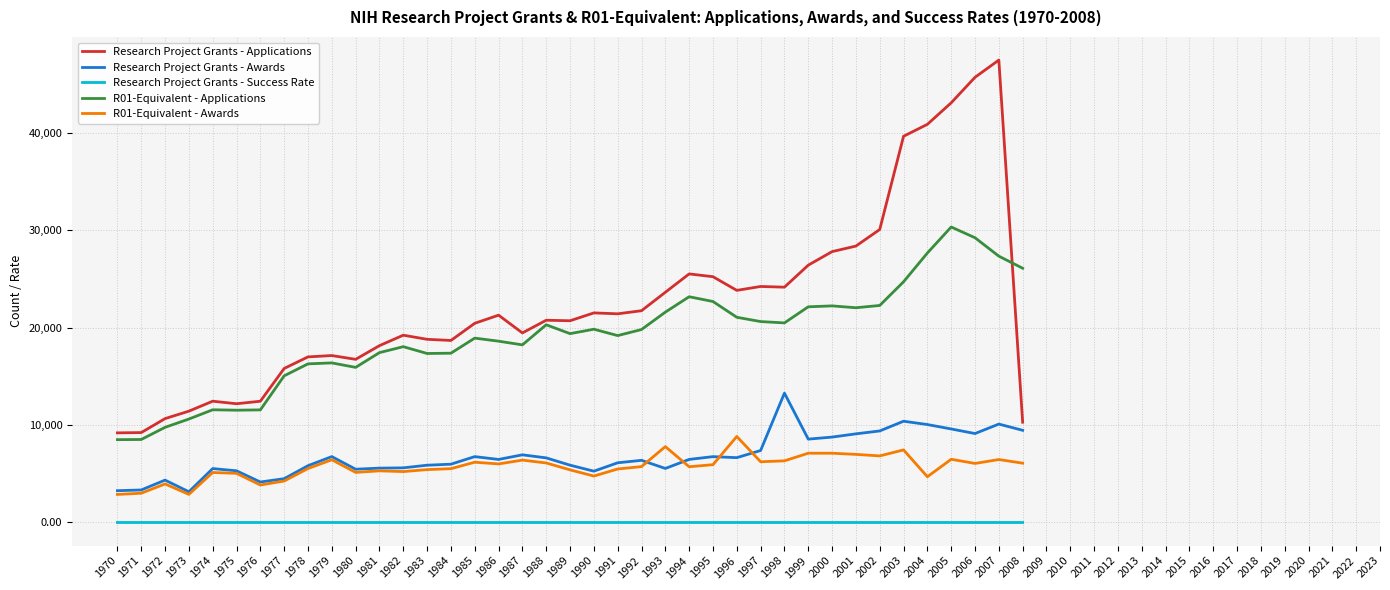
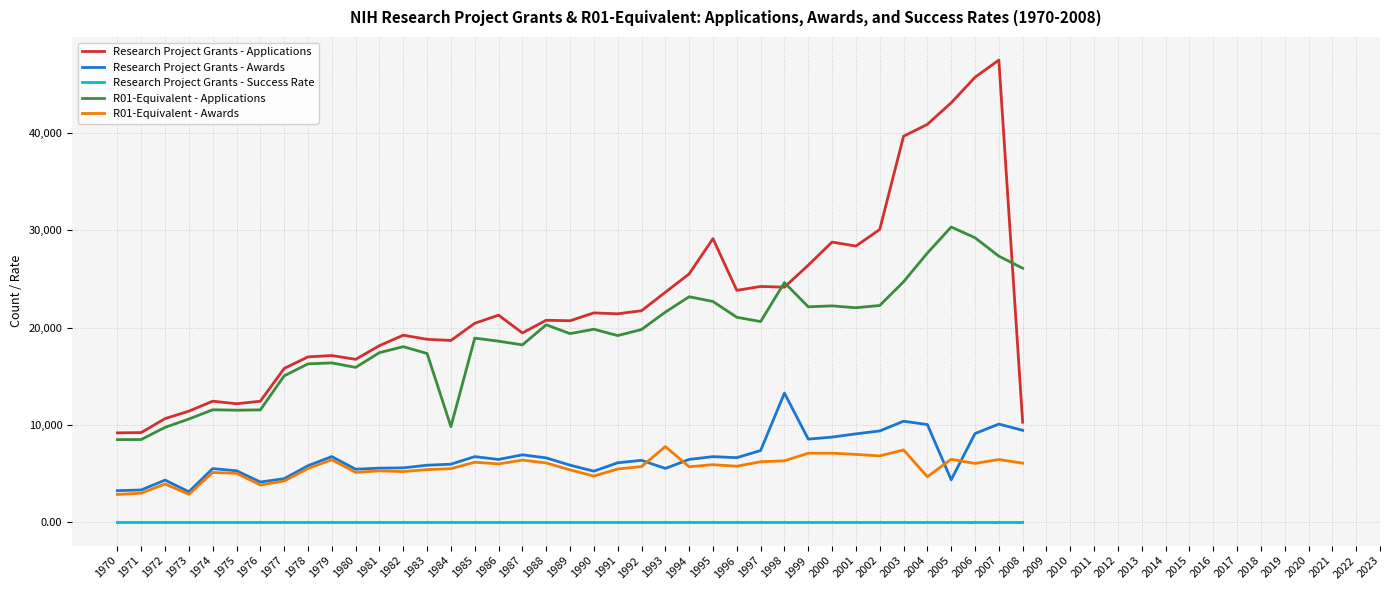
  {
    "Research Project Grants - Applications": {
      "1970": "9,000",
      "1971": "9,000",
      "1972": "11,000",
      "1973": "11,000",
      "1974": "12,000",
      "1975": "12,000",
      "1976": "12,000",
      "1977": "16,000",
      "1978": "17,000",
      "1979": "17,000",
      "1980": "17,000",
      "1981": "18,000",
      "1982": "19,000",
      "1983": "19,000",
      "1984": "19,000",
      "1985": "20,000",
      "1986": "21,000",
      "1987": "19,000",
      "1988": "21,000",
      "1989": "21,000",
      "1990": "22,000",
      "1991": "21,000",
      "1992": "22,000",
      "1993": "24,000",
      "1994": "26,000",
-     "1995": "25,000",
+     "1995": "29,000",
      "1996": "24,000",
      "1997": "24,000",
      "1998": "24,000",
      "1999": "26,000",
-     "2000": "28,000",
+     "2000": "29,000",
      "2001": "28,000",
      "2002": "30,000",
      "2003": "40,000",
      "2004": "41,000",
      "2005": "43,000",
      "2006": "46,000",
      "2007": "47,000",
      "2008": "10,000"
    },
    "Research Project Grants - Awards": {
      "1970": "3,000",
      "1971": "3,000",
      "1972": "4,000",
      "1973": "3,000",
      "1974": "6,000",
      "1976": "4,000",
      "1978": "6,000",
      "1979": "7,000",
      "1980": "5,000",
      "1981": "6,000",
      "1982": "6,000",
      "1983": "6,000",
      "1984": "6,000",
      "1985": "7,000",
      "1986": "6,000",
      "1987": "7,000",
      "1988": "7,000",
      "1989": "6,000",
      "1990": "5,000",
      "1991": "6,000",
      "1992": "6,000",
      "1993": "6,000",
      "1994": "6,000",
      "1995": "7,000",
      "1996": "7,000",
      "1997": "7,000",
      "1998": "13,000",
      "1999": "9,000",
      "2000": "9,000",
      "2001": "9,000",
      "2002": "9,000",
      "2003": "10,000",
      "2004": "10,000",
-     "2005": "10,000",
+     "2005": "4,000",
      "2006": "9,000",
      "2007": "10,000",
      "2008": "9,000"
    },
    "Research Project Grants - Success Rate": {
      "1970": "0",
      "1971": "0",
      "1972": "0",
      "1973": "0",
      "1974": "0",
      "1975": "0",
      "1976": "0",
      "1977": "0",
      "1978": "0",
      "1979": "0",
      "1980": "0",
      "1981": "0",
      "1982": "0",
      "1983": "0",
      "1984": "0",
      "1985": "0",
      "1986": "0",
      "1987": "0",
      "1988": "0",
      "1989": "0",
      "1990": "0",
      "1991": "0",
      "1992": "0",
      "1993": "0",
      "1994": "0",
      "1995": "0",
      "1996": "0",
      "1997": "0",
      "1998": "0",
      "1999": "0",
      "2000": "0",
      "2001": "0",
      "2002": "0",
      "2003": "0",
      "2004": "0",
      "2005": "0",
      "2006": "0",
      "2007": "0",
      "2008": "0"
    },
    "R01-Equivalent - Applications": {
      "1970": "9,000",
      "1971": "9,000",
      "1972": "10,000",
      "1973": "11,000",
      "1974": "12,000",
      "1975": "12,000",
      "1976": "12,000",
      "1977": "15,000",
      "1978": "16,000",
      "1979": "16,000",
      "1980": "16,000",
      "1981": "17,000",
      "1982": "18,000",
      "1983": "17,000",
-     "1984": "17,000",
+     "1984": "10,000",
      "1985": "19,000",
      "1986": "19,000",
      "1987": "18,000",
      "1988": "20,000",
      "1989": "19,000",
      "1990": "20,000",
      "1991": "19,000",
      "1992": "20,000",
      "1993": "22,000",
      "1994": "23,000",
      "1995": "23,000",
      "1996": "21,000",
      "1997": "21,000",
-     "1998": "20,000",
+     "1998": "25,000",
      "1999": "22,000",
      "2000": "22,000",
      "2001": "22,000",
      "2002": "22,000",
      "2003": "25,000",
      "2004": "28,000",
      "2005": "30,000",
      "2006": "29,000",
      "2007": "27,000",
      "2008": "26,000"
    },
    "R01-Equivalent - Awards": {
      "1970": "3,000",
      "1971": "3,000",
      "1972": "4,000",
      "1973": "3,000",
      "1974": "5,000",
      "1976": "4,000",
      "1978": "6,000",
      "1979": "6,000",
      "1980": "5,000",
      "1981": "5,000",
      "1982": "5,000",
      "1983": "5,000",
      "1984": "6,000",
      "1985": "6,000",
      "1986": "6,000",
      "1987": "6,000",
      "1988": "6,000",
      "1989": "5,000",
      "1990": "5,000",
      "1991": "5,000",
      "1992": "6,000",
      "1993": "8,000",
      "1994": "6,000",
      "1995": "6,000",
-     "1996": "9,000",
+     "1996": "6,000",
      "1997": "6,000",
      "1998": "6,000",
      "1999": "7,000",
      "2000": "7,000",
      "2001": "7,000",
      "2002": "7,000",
      "2003": "7,000",
      "2004": "5,000",
      "2005": "6,000",
      "2006": "6,000",
      "2007": "6,000",
      "2008": "6,000"
    }
  }
